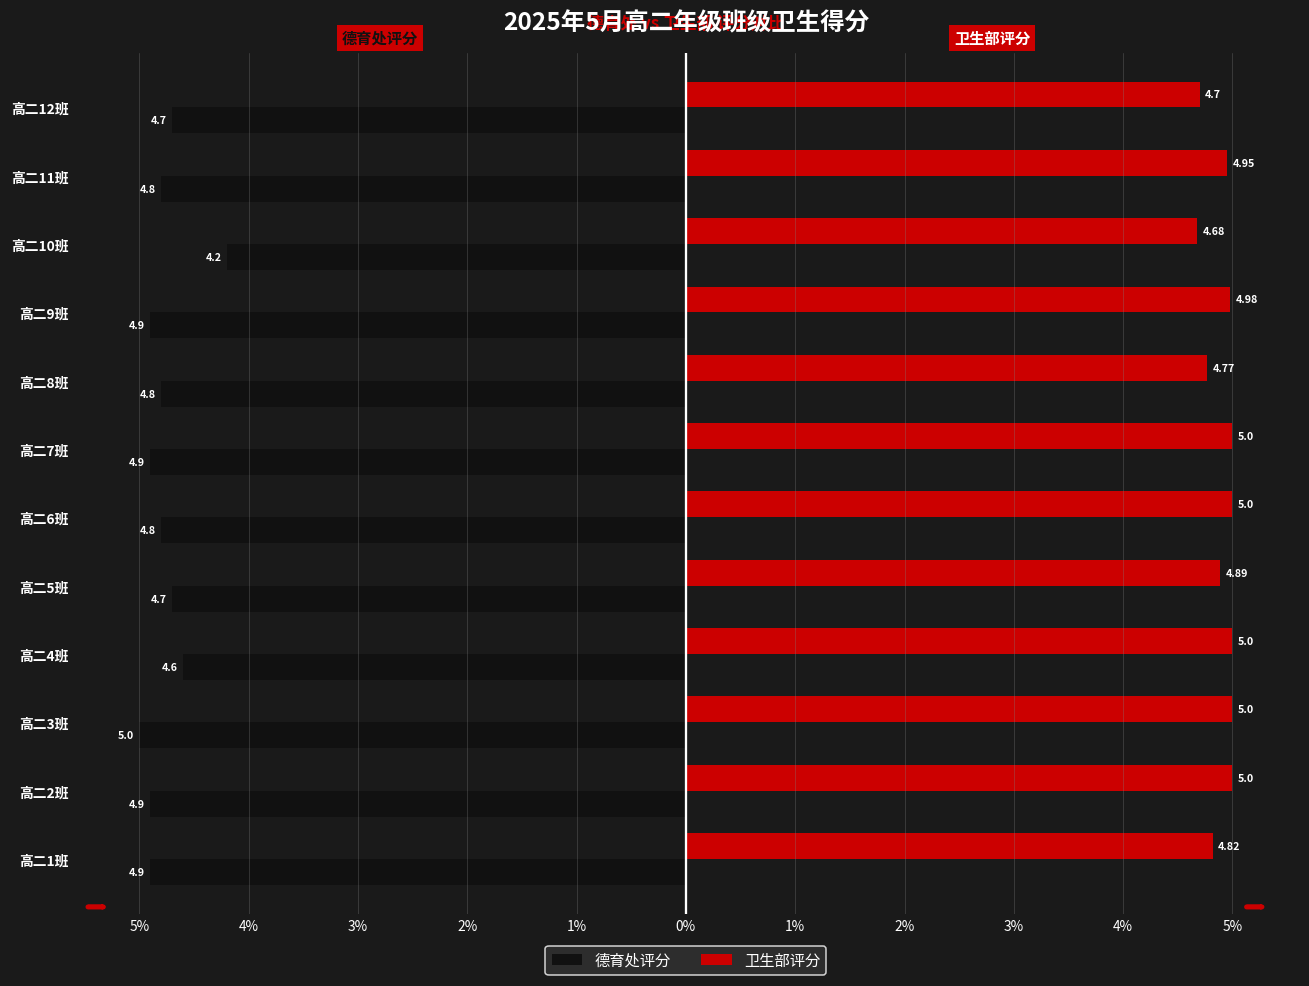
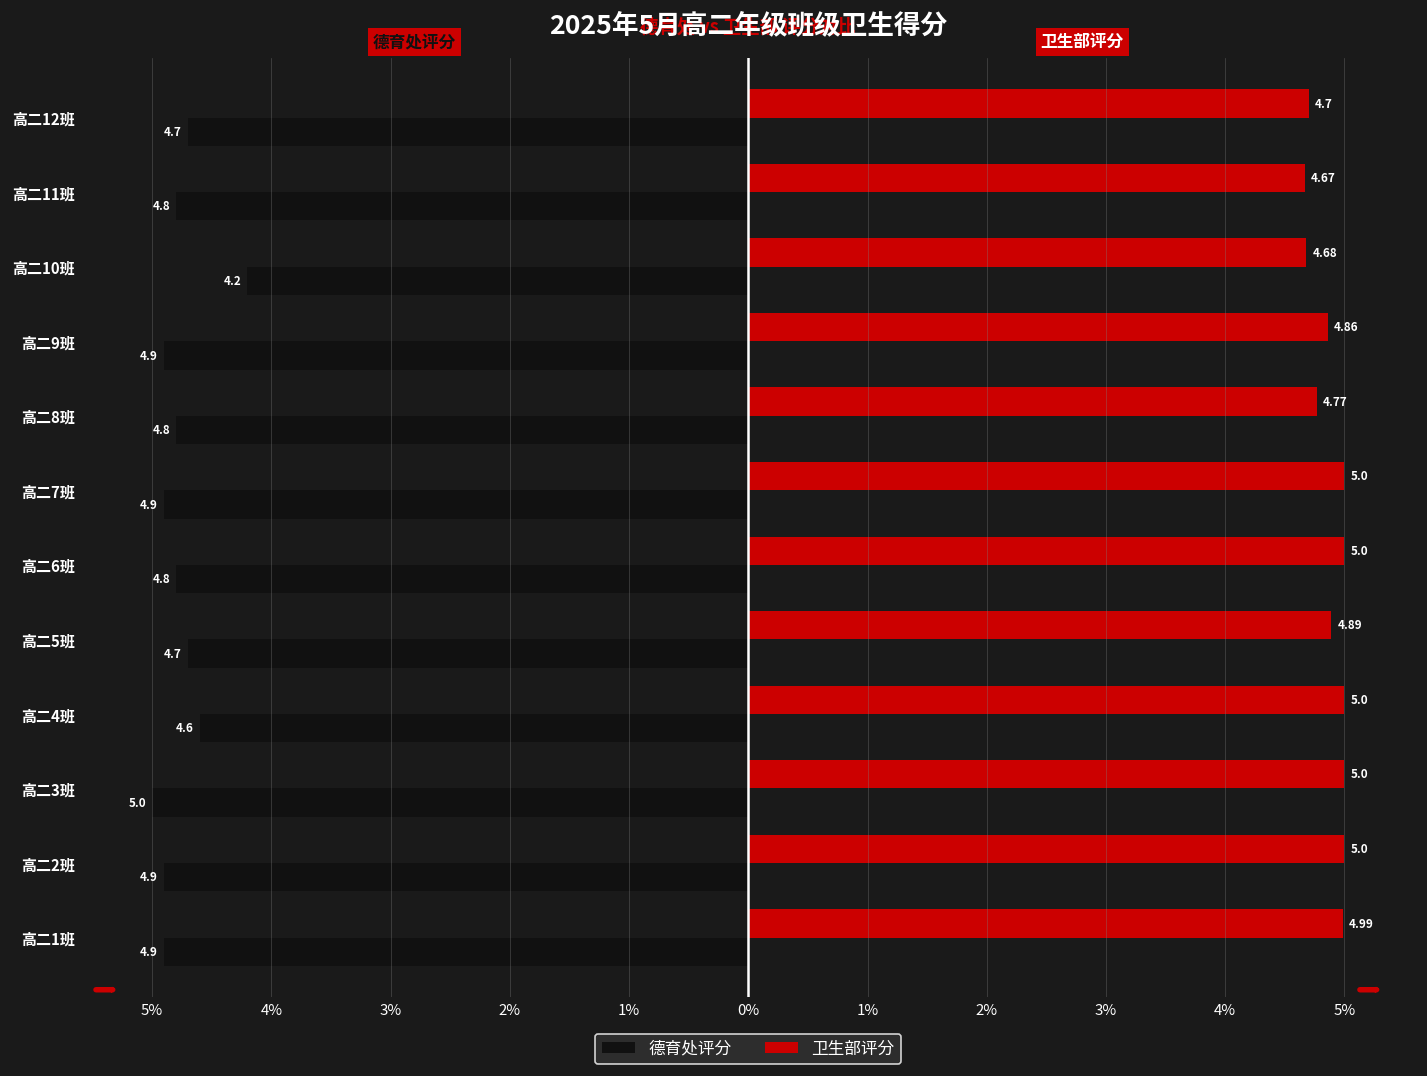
  {
    "卫生部评分": {
      "高二12班": 4.7,
-     "高二11班": 4.95,
+     "高二11班": 4.67,
      "高二10班": 4.68,
-     "高二9班": 4.98,
+     "高二9班": 4.86,
      "高二8班": 4.77,
      "高二7班": 5.0,
      "高二6班": 5.0,
      "高二5班": 4.89,
      "高二4班": 5.0,
      "高二3班": 5.0,
      "高二2班": 5.0,
-     "高二1班": 4.82
+     "高二1班": 4.99
    }
  }
